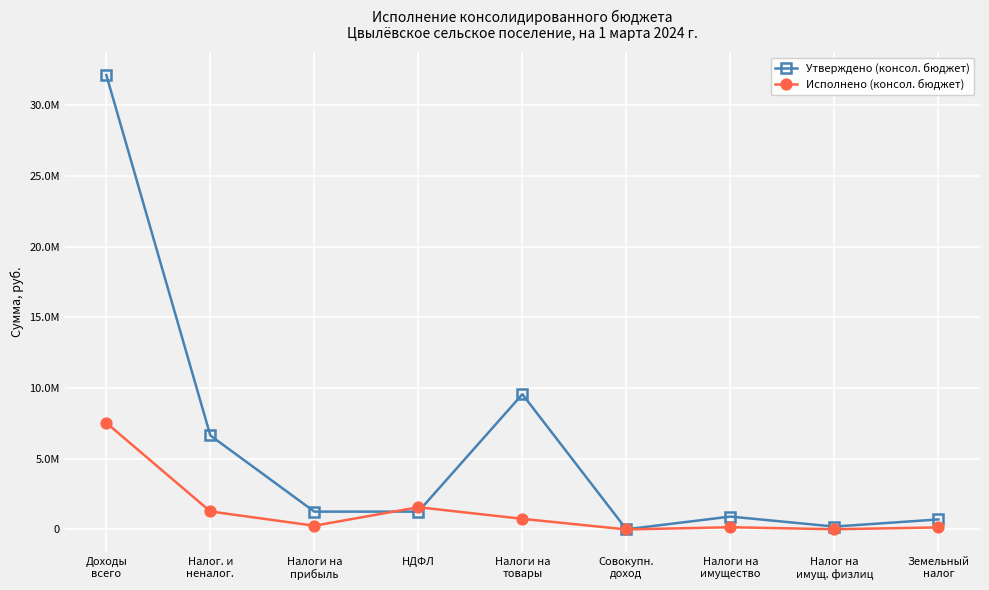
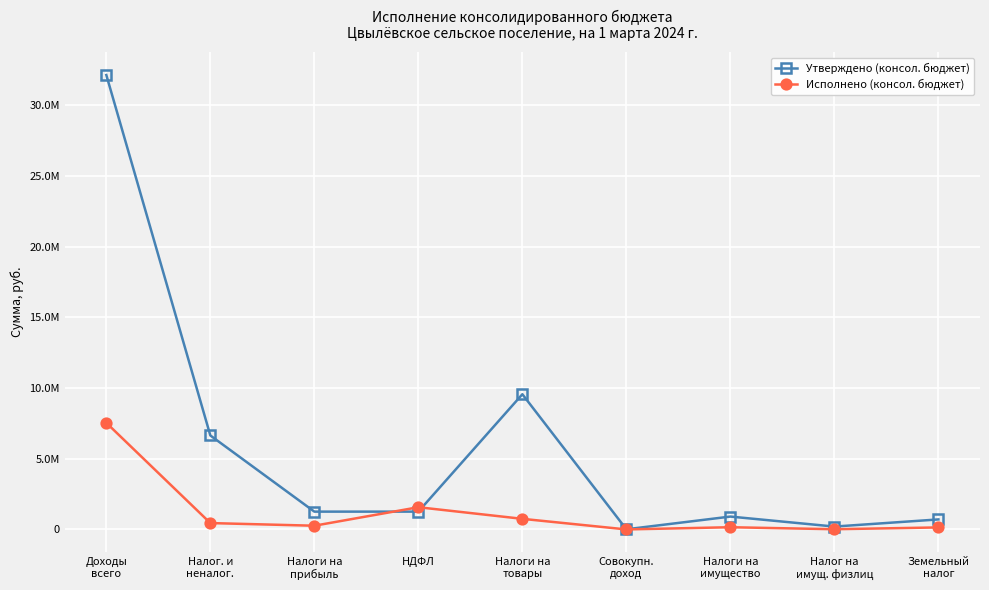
  {
    "Утверждено (консол. бюджет)": {
      "Доходы всего": 32100000,
      "Налог. и неналог.": 6600000,
      "Налоги на прибыль": 1300000,
      "НДФЛ": 1300000,
      "Налоги на товары": 9600000,
      "Налоги на имущество": 900000,
      "Налог на имущ. физлиц": 200000,
      "Земельный налог": 700000
    },
    "Исполнено (консол. бюджет)": {
      "Доходы всего": 7500000,
-     "Налог. и неналог.": 1300000,
+     "Налог. и неналог.": 400000,
      "Налоги на прибыль": 300000,
      "НДФЛ": 1600000,
      "Налоги на товары": 700000,
      "Налоги на имущество": 200000,
      "Налог на имущ. физлиц": 0,
      "Земельный налог": 100000
    }
  }
